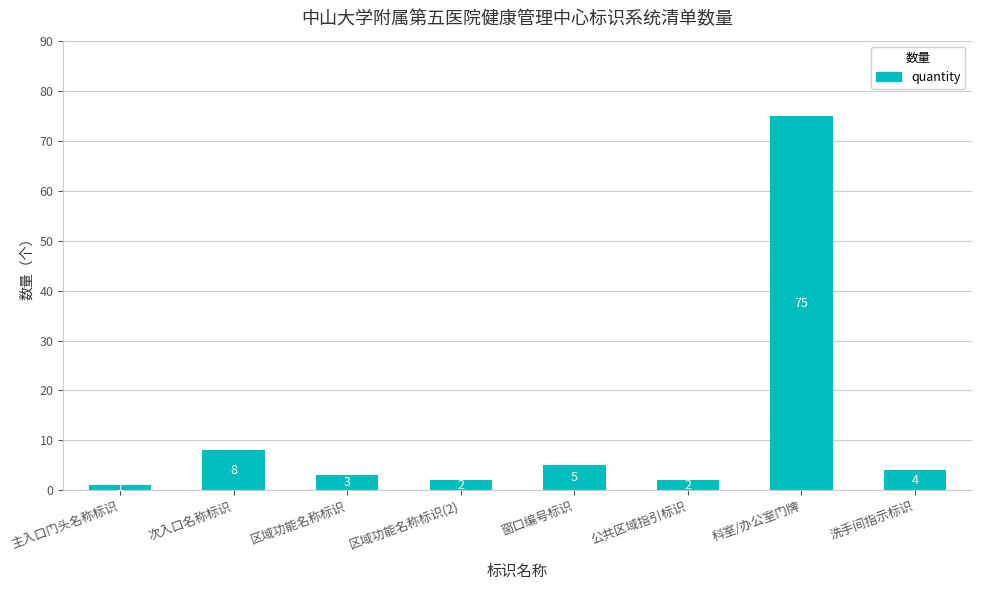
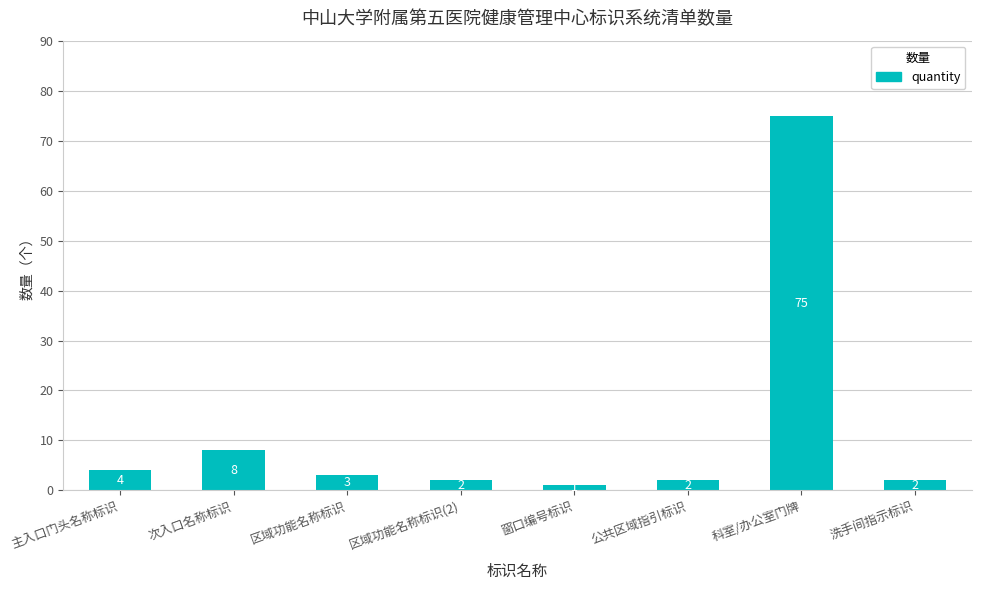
  {
-   "主入口门头名称标识": 1,
+   "主入口门头名称标识": 4,
    "次入口名称标识": 8,
    "区域功能名称标识": 3,
    "区域功能名称标识(2)": 2,
-   "窗口编号标识": 5,
+   "窗口编号标识": 1,
    "公共区域指引标识": 2,
    "科室/办公室门牌": 75,
-   "洗手间指示标识": 4
+   "洗手间指示标识": 2
  }
